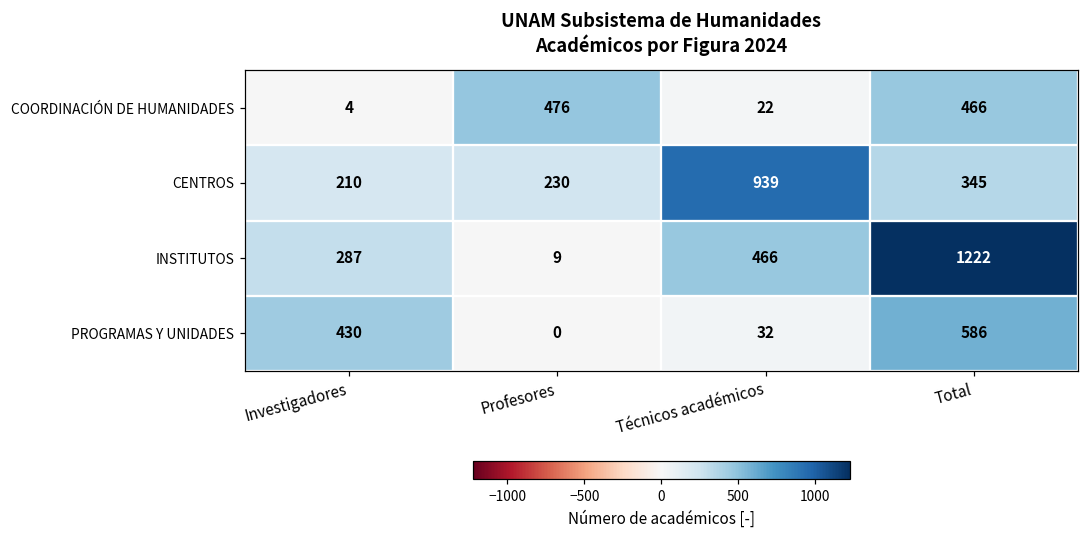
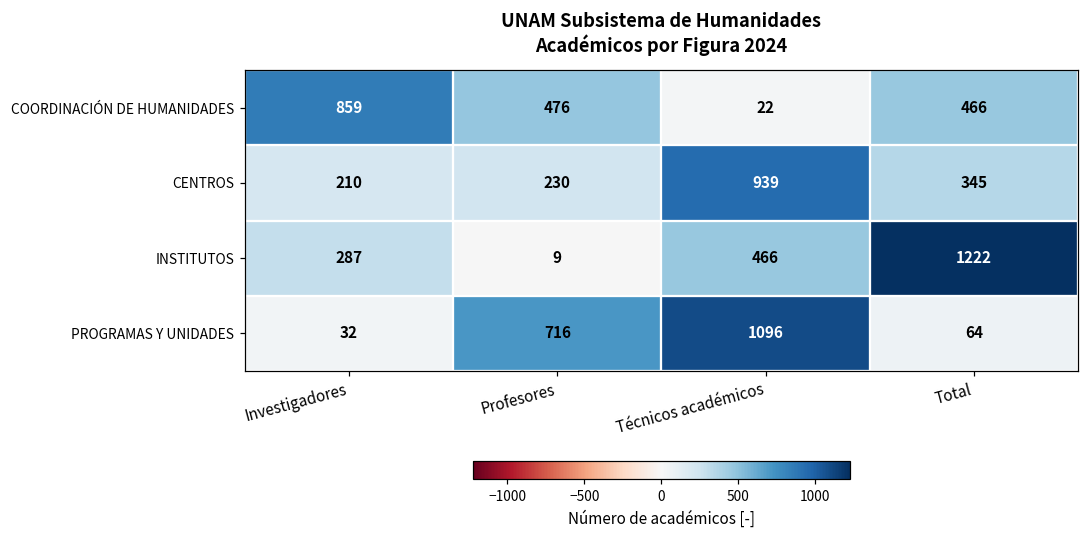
  {
    "COORDINACIÓN DE HUMANIDADES": {
-     "Investigadores": 4,
+     "Investigadores": 859,
      "Profesores": 476,
      "Técnicos académicos": 22,
      "Total": 466
    },
    "CENTROS": {
      "Investigadores": 210,
      "Profesores": 230,
      "Técnicos académicos": 939,
      "Total": 345
    },
    "INSTITUTOS": {
      "Investigadores": 287,
      "Profesores": 9,
      "Técnicos académicos": 466,
      "Total": 1222
    },
    "PROGRAMAS Y UNIDADES": {
-     "Investigadores": 430,
-     "Profesores": 0,
-     "Técnicos académicos": 32,
-     "Total": 586
+     "Investigadores": 32,
+     "Profesores": 716,
+     "Técnicos académicos": 1096,
+     "Total": 64
    }
  }
